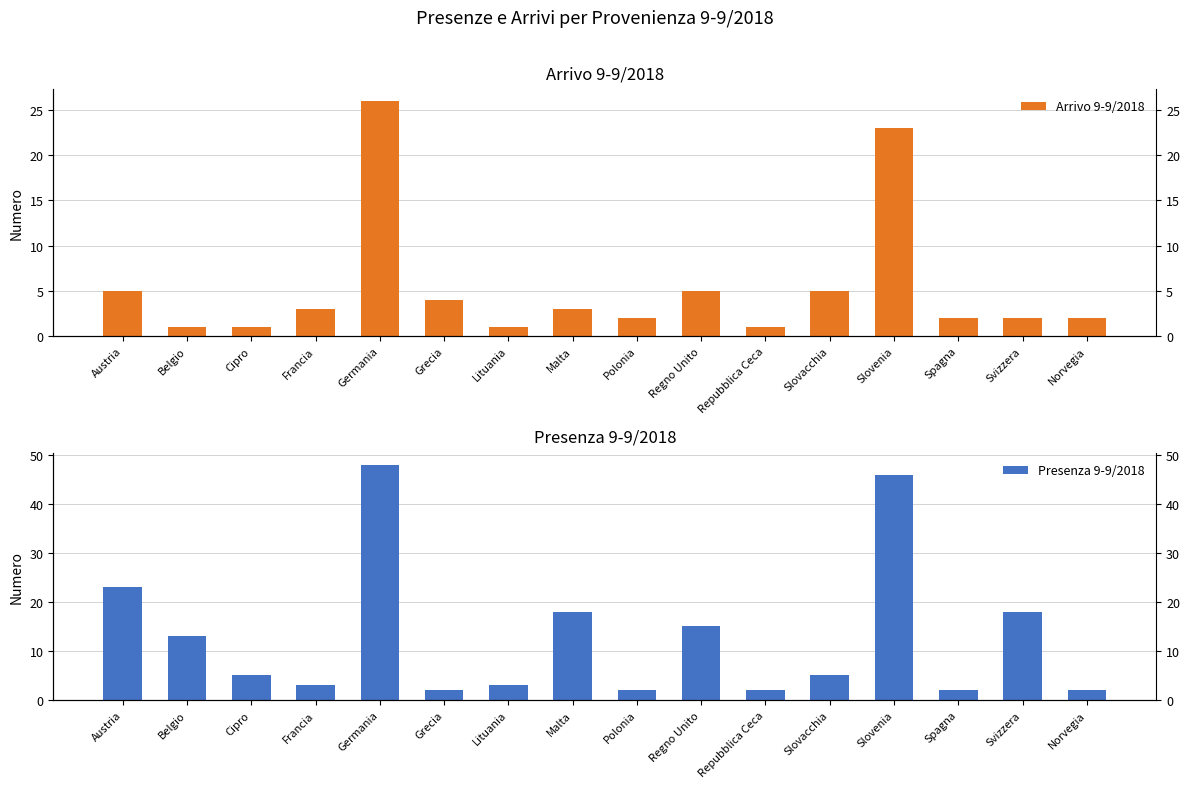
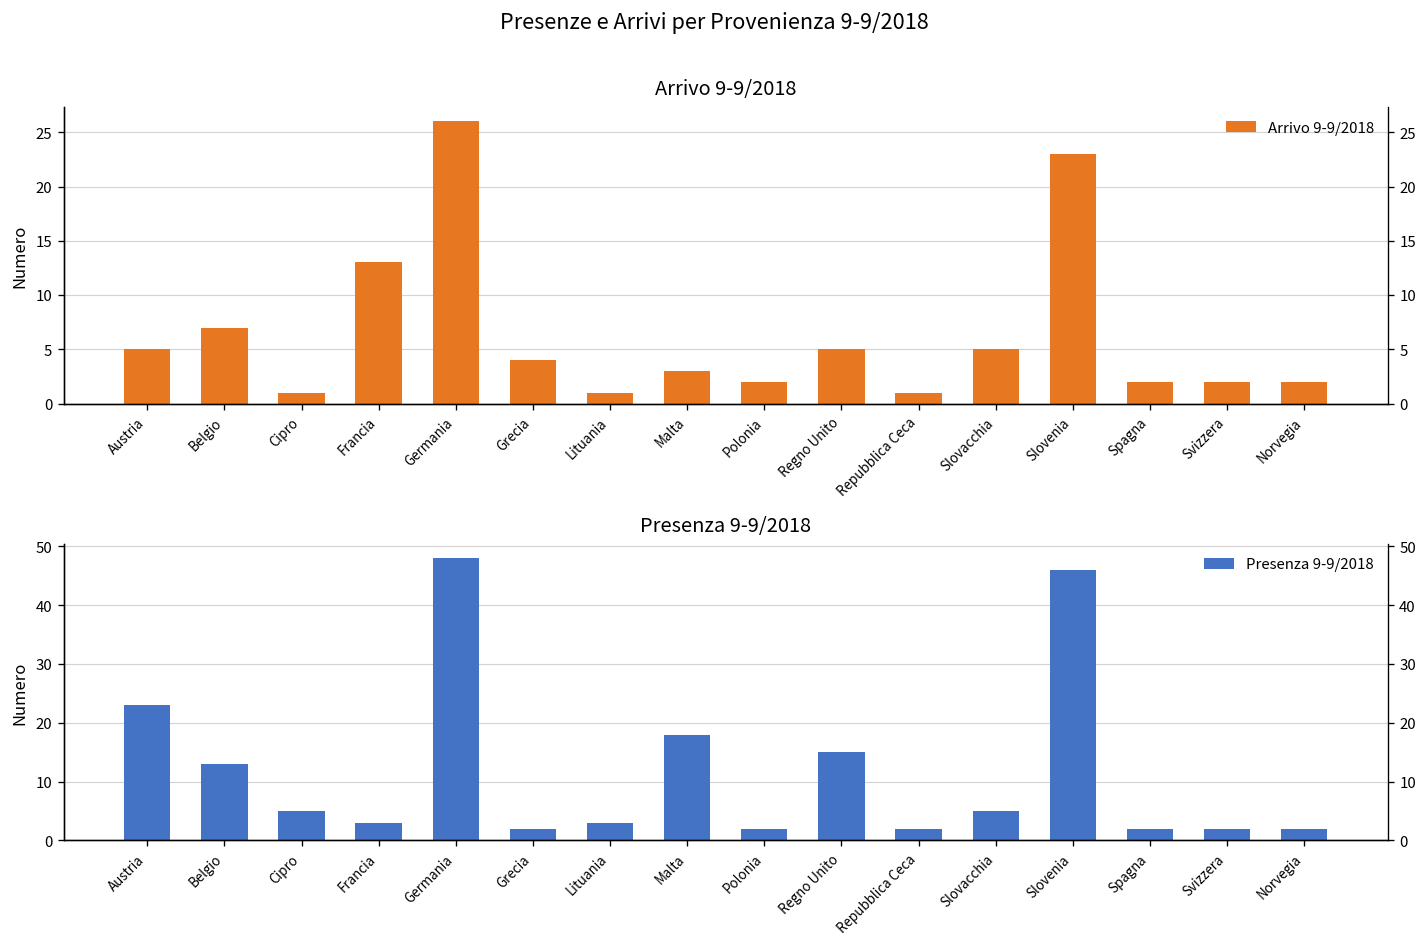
  {
    "Arrivo 9-9/2018": {
      "Austria": 5,
-     "Belgio": 1,
+     "Belgio": 7,
      "Cipro": 1,
-     "Francia": 3,
+     "Francia": 13,
      "Germania": 26,
      "Grecia": 4,
      "Lituania": 1,
      "Malta": 3,
      "Polonia": 2,
      "Regno Unito": 5,
      "Repubblica Ceca": 1,
      "Slovacchia": 5,
      "Slovenia": 23,
      "Spagna": 2,
      "Svizzera": 2,
      "Norvegia": 2
    },
    "Presenza 9-9/2018": {
      "Austria": 23,
      "Belgio": 13,
      "Cipro": 5,
      "Francia": 3,
      "Germania": 48,
      "Grecia": 2,
      "Lituania": 3,
      "Malta": 18,
      "Polonia": 2,
      "Regno Unito": 15,
      "Repubblica Ceca": 2,
      "Slovacchia": 5,
      "Slovenia": 46,
      "Spagna": 2,
-     "Svizzera": 18,
+     "Svizzera": 2,
      "Norvegia": 2
    }
  }
